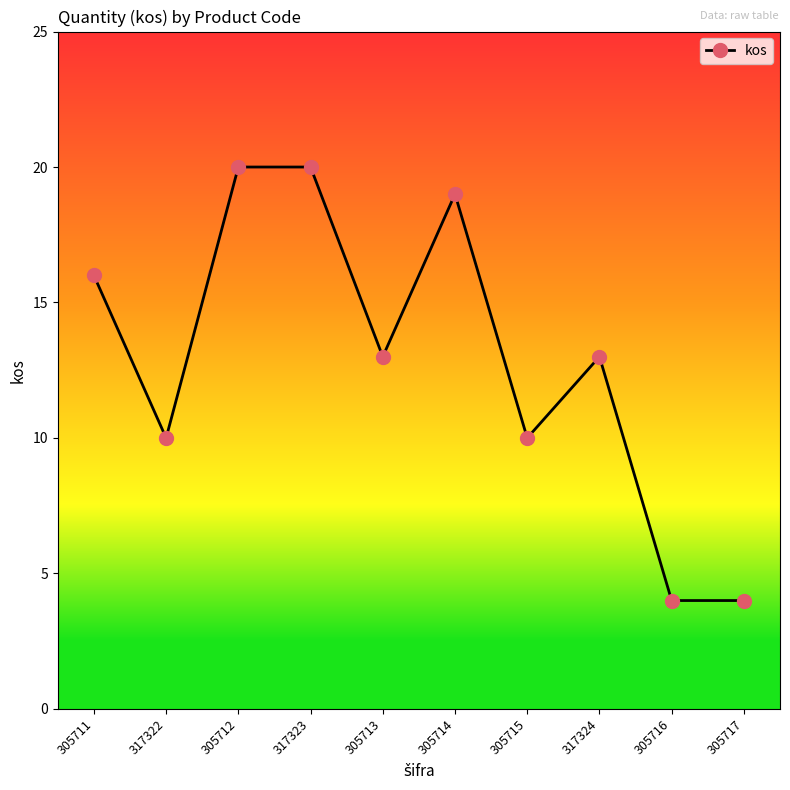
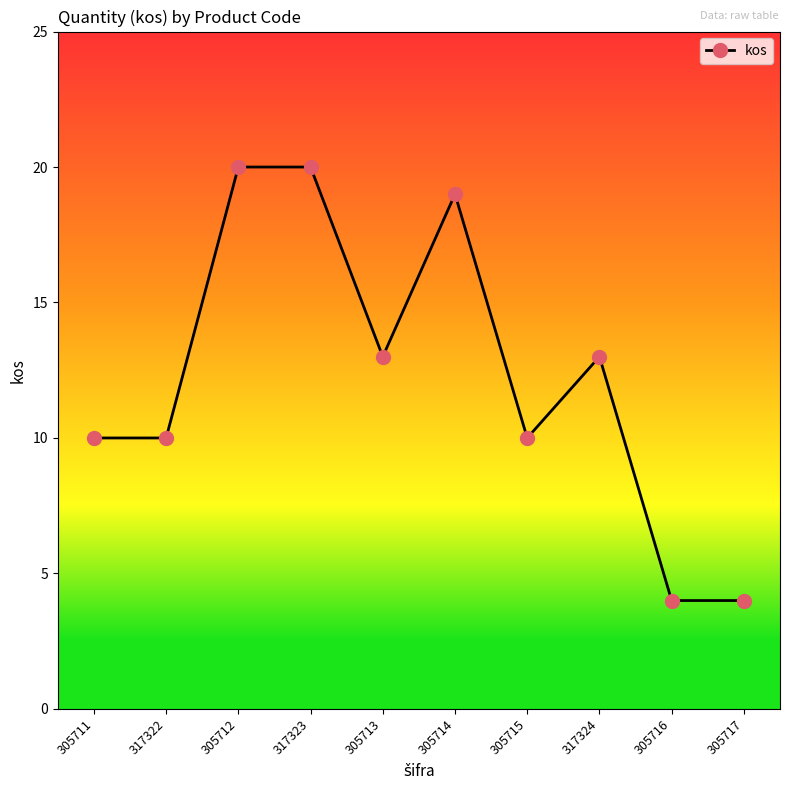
  {
-   "305711": 16,
+   "305711": 10,
    "317322": 10,
    "305712": 20,
    "317323": 20,
    "305713": 13,
    "305714": 19,
    "305715": 10,
    "317324": 13,
    "305716": 4,
    "305717": 4
  }
